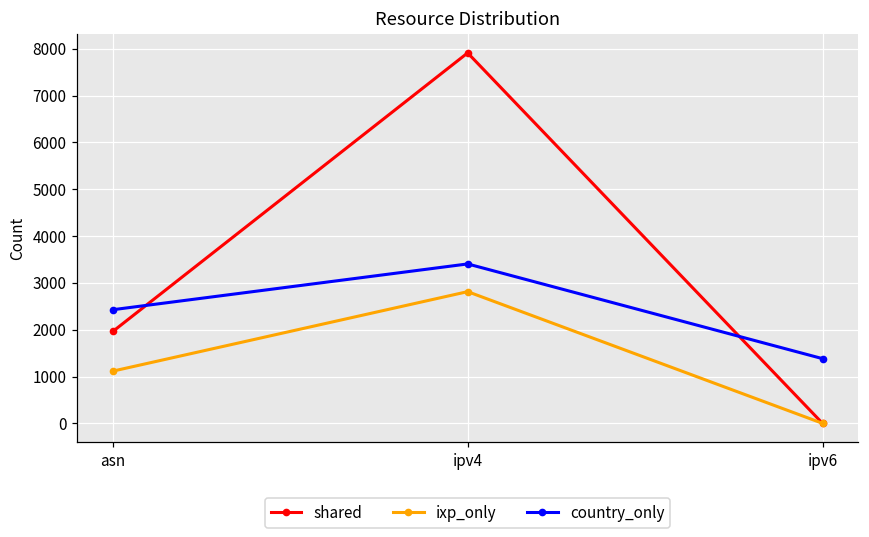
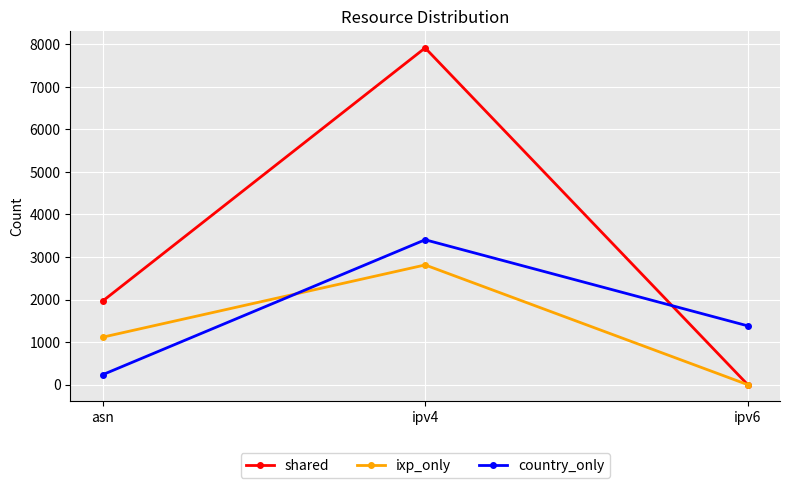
  {
    "shared": {
      "asn": 2000,
      "ipv4": 7900
    },
    "ixp_only": {
      "asn": 1100,
      "ipv4": 2800
    },
    "country_only": {
-     "asn": 2400,
+     "asn": 200,
      "ipv4": 3400,
      "ipv6": 1400
    }
  }
